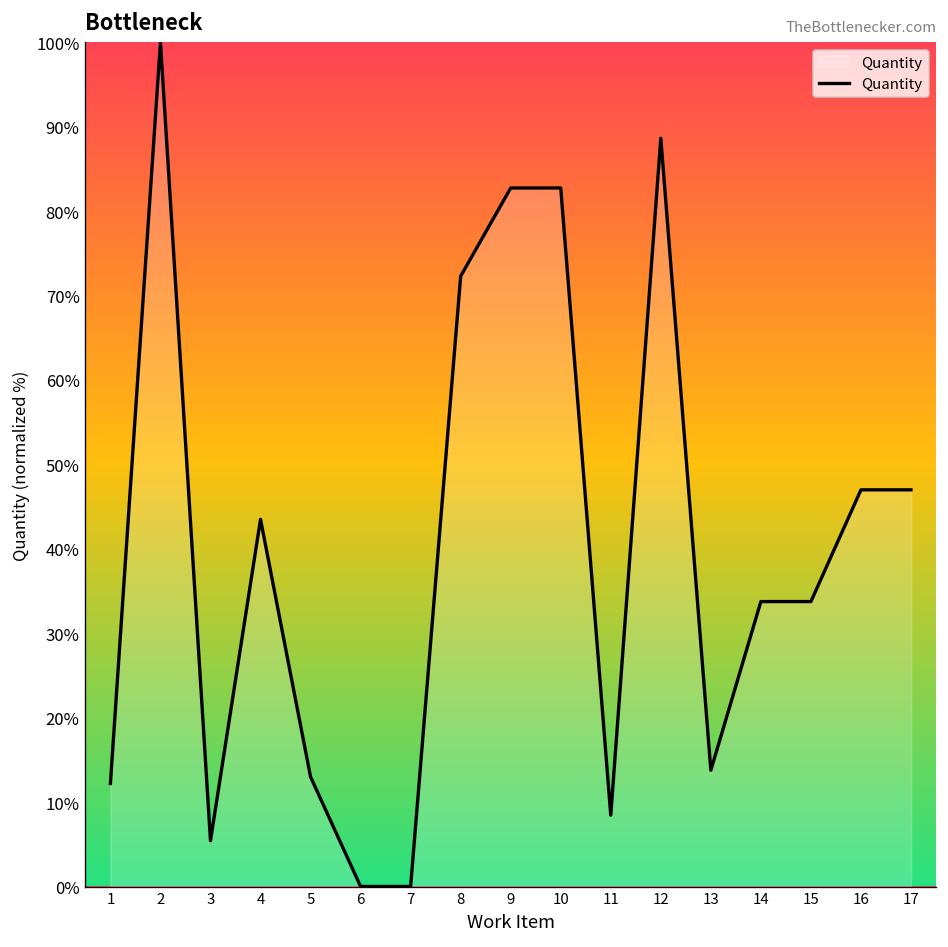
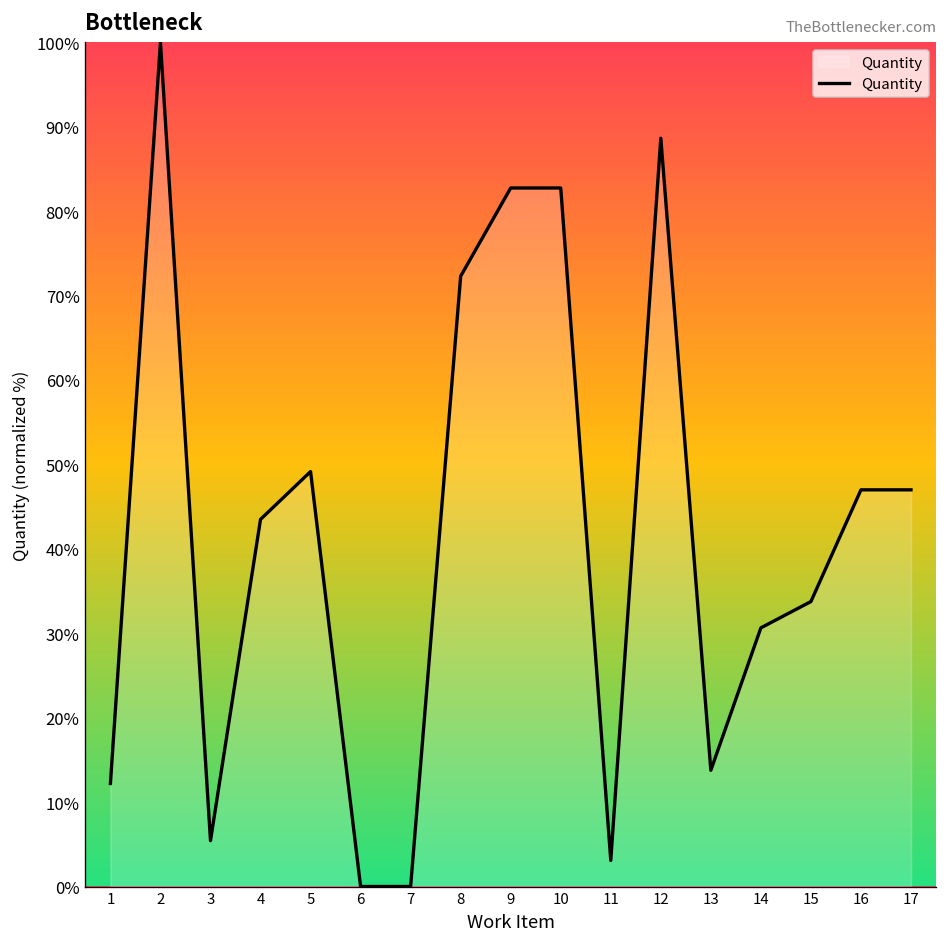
  {
    "1": "12%",
    "2": "100%",
    "3": "5%",
    "4": "43%",
-   "5": "13%",
+   "5": "49%",
    "6": "0%",
    "7": "0%",
    "8": "72%",
    "9": "83%",
    "10": "83%",
-   "11": "8%",
+   "11": "3%",
    "12": "89%",
    "13": "14%",
-   "14": "34%",
+   "14": "31%",
    "15": "34%",
    "16": "47%",
    "17": "47%"
  }
